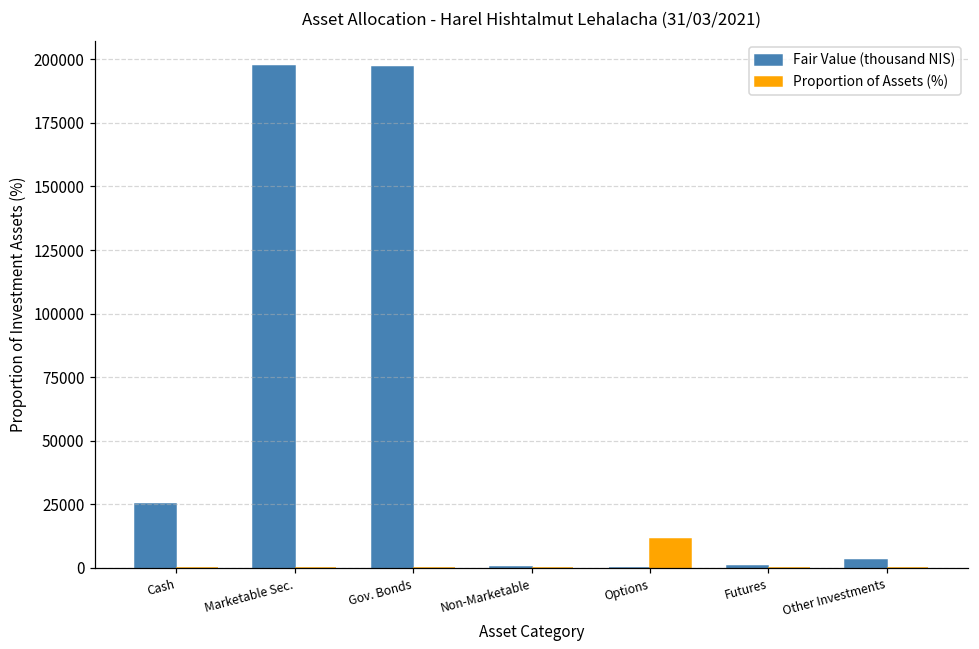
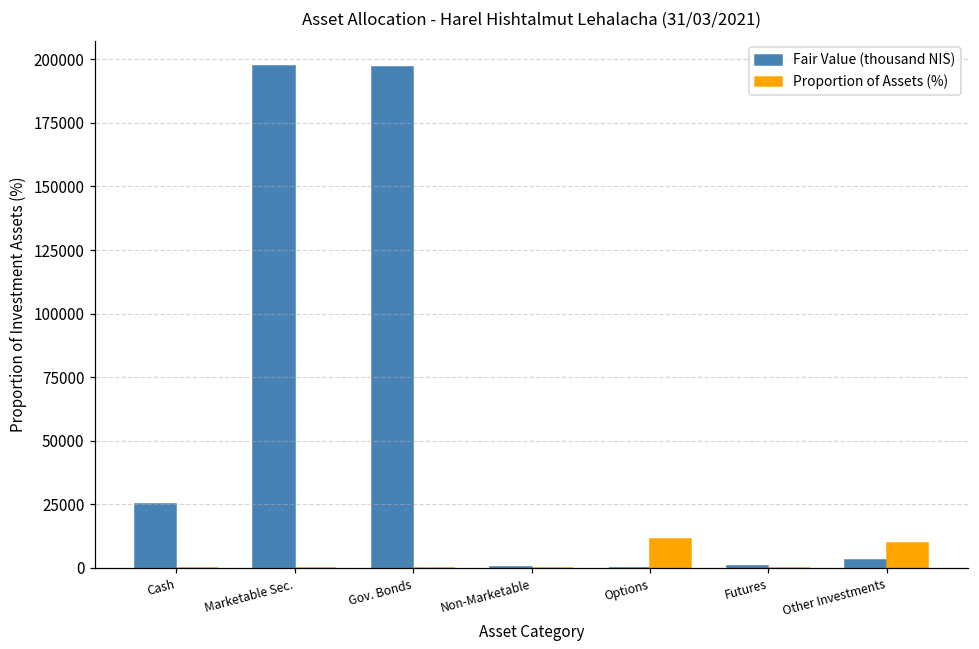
  {
    "Fair Value (thousand NIS)": {
      "Cash": 25000,
      "Marketable Sec.": 198000,
      "Gov. Bonds": 197000,
      "Other Investments": 3000
    },
    "Proportion of Assets (%)": {
      "Options": 11000,
-     "Other Investments": 0
+     "Other Investments": 10000
    }
  }
